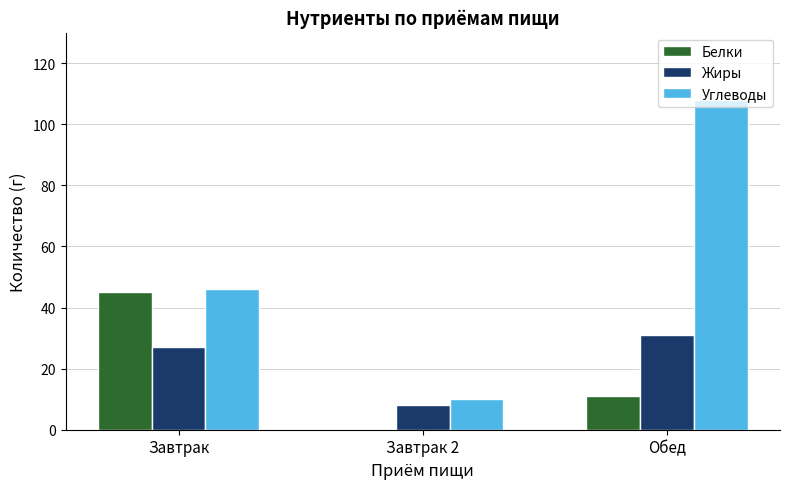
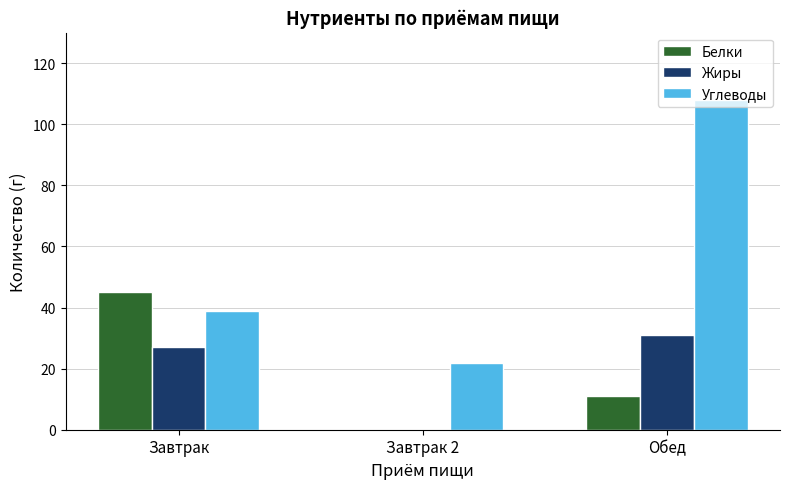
  {
    "Белки": {
      "Завтрак": 45,
      "Завтрак 2": 0,
      "Обед": 11
    },
    "Жиры": {
      "Завтрак": 27,
-     "Завтрак 2": 8,
+     "Завтрак 2": 0,
      "Обед": 31
    },
    "Углеводы": {
-     "Завтрак": 46,
-     "Завтрак 2": 10
+     "Завтрак": 39,
+     "Завтрак 2": 22
    }
  }
